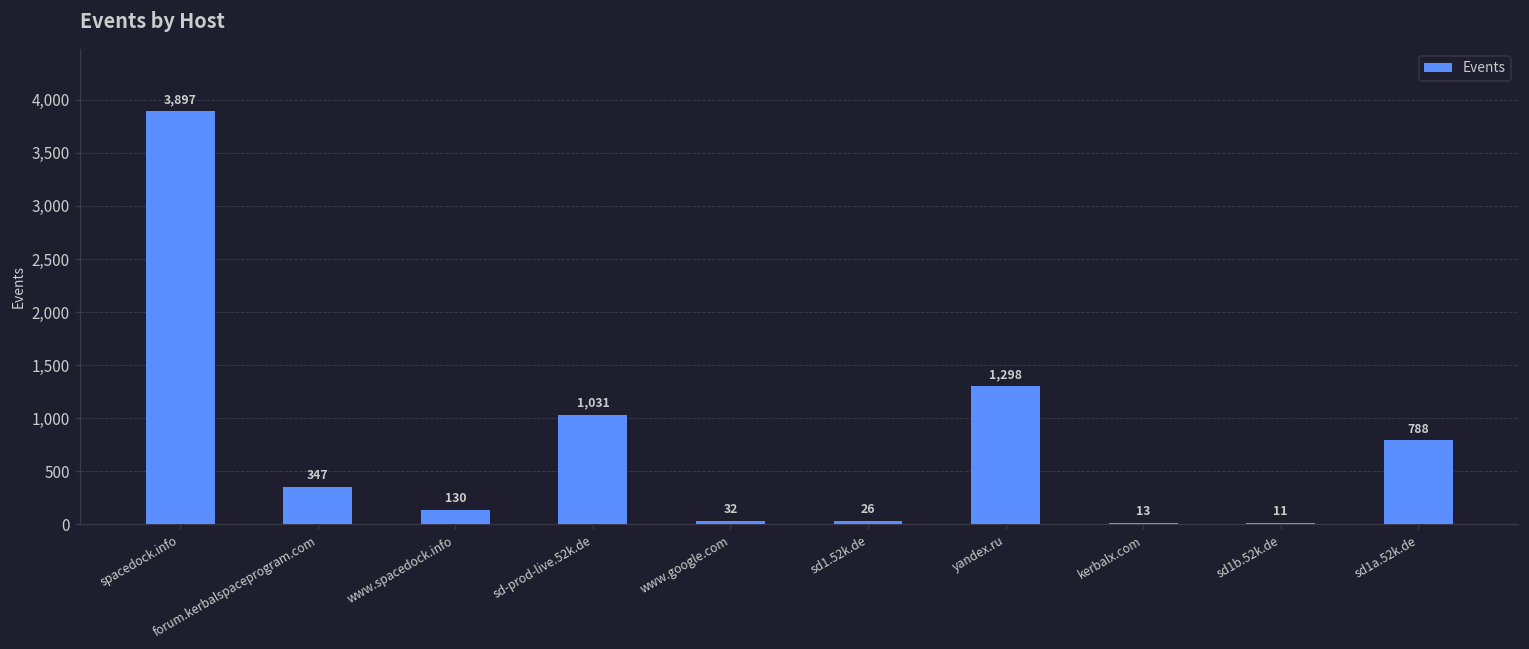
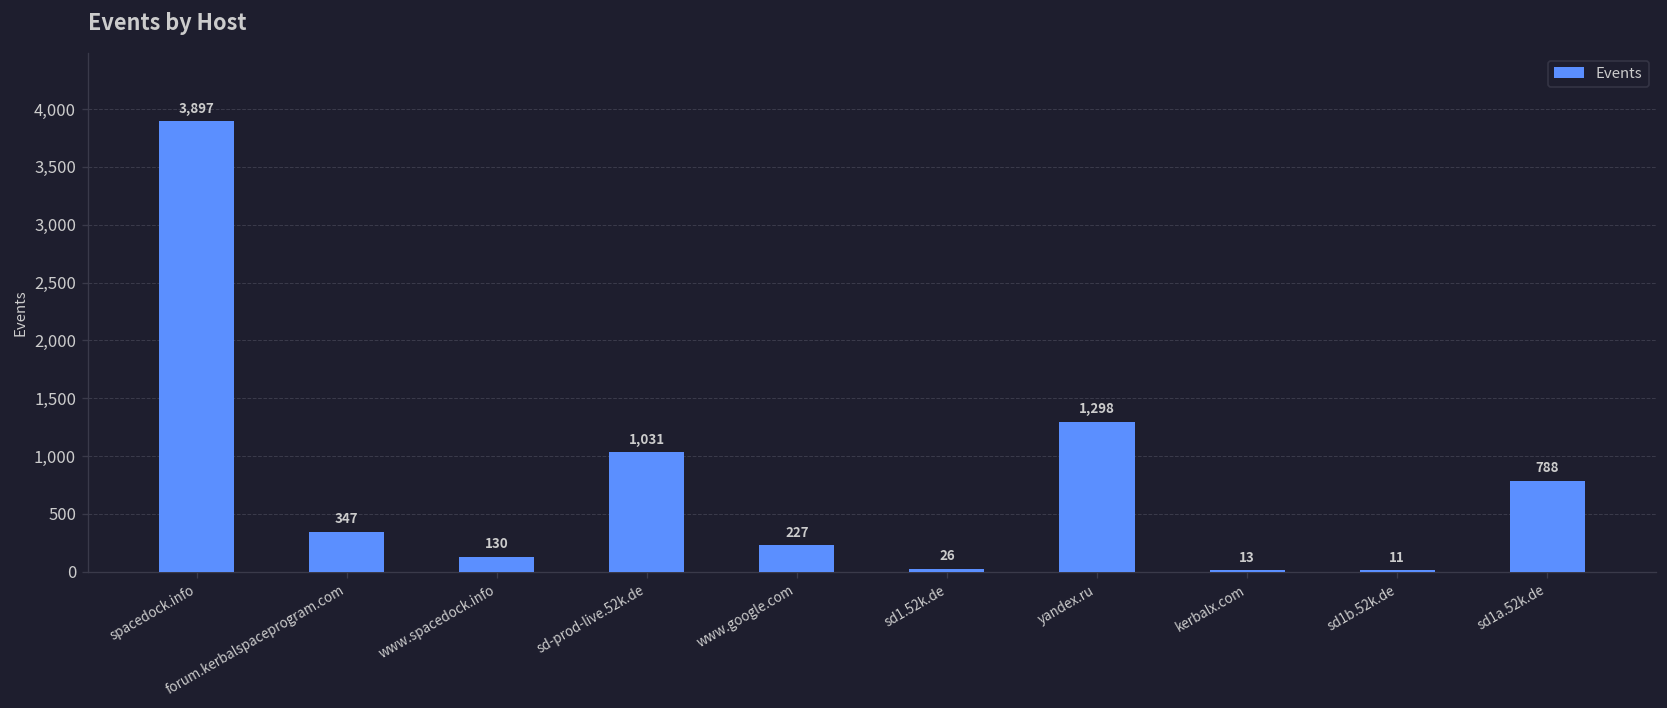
  {
    "spacedock.info": "3,897",
    "forum.kerbalspaceprogram.com": "347",
    "www.spacedock.info": "130",
    "sd-prod-live.52k.de": "1,031",
-   "www.google.com": "32",
+   "www.google.com": "227",
    "sd1.52k.de": "26",
    "yandex.ru": "1,298",
    "kerbalx.com": "13",
    "sd1b.52k.de": "11",
    "sd1a.52k.de": "788"
  }
